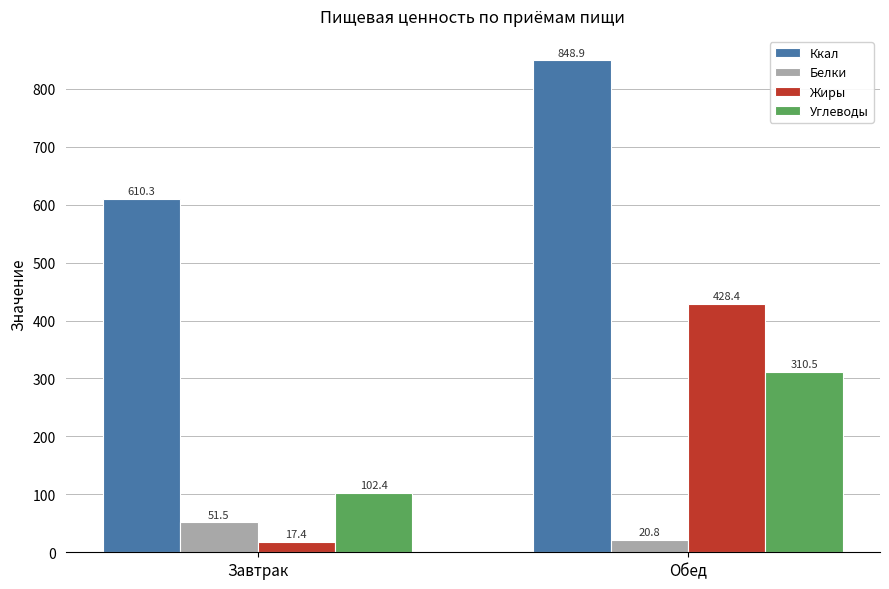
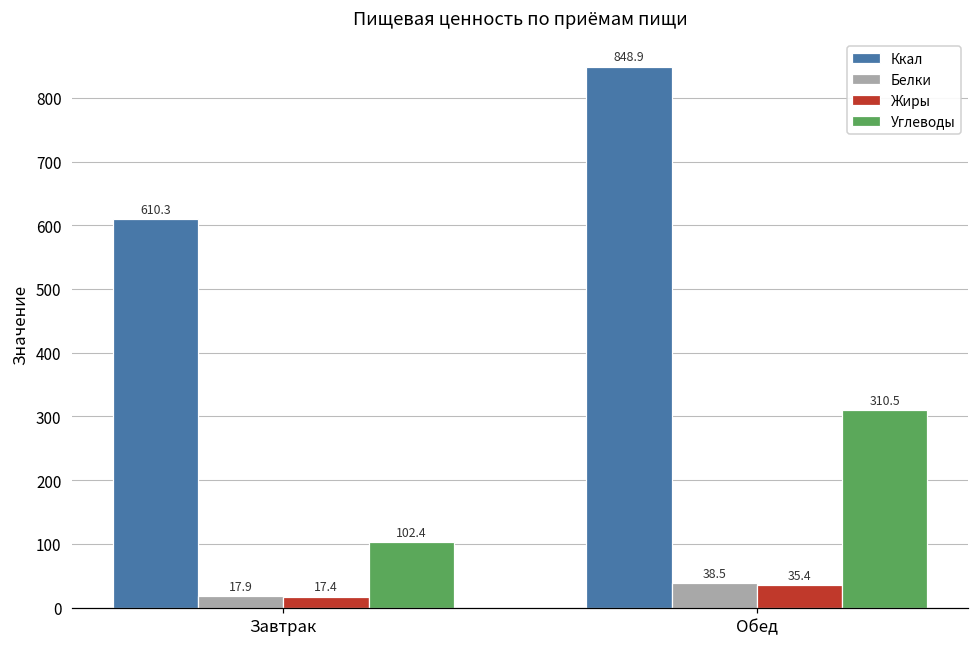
  {
    "Ккал": {
      "Завтрак": 610.3,
      "Обед": 848.9
    },
    "Белки": {
-     "Завтрак": 51.5,
-     "Обед": 20.8
+     "Завтрак": 17.9,
+     "Обед": 38.5
    },
    "Жиры": {
      "Завтрак": 17.4,
-     "Обед": 428.4
+     "Обед": 35.4
    },
    "Углеводы": {
      "Завтрак": 102.4,
      "Обед": 310.5
    }
  }
